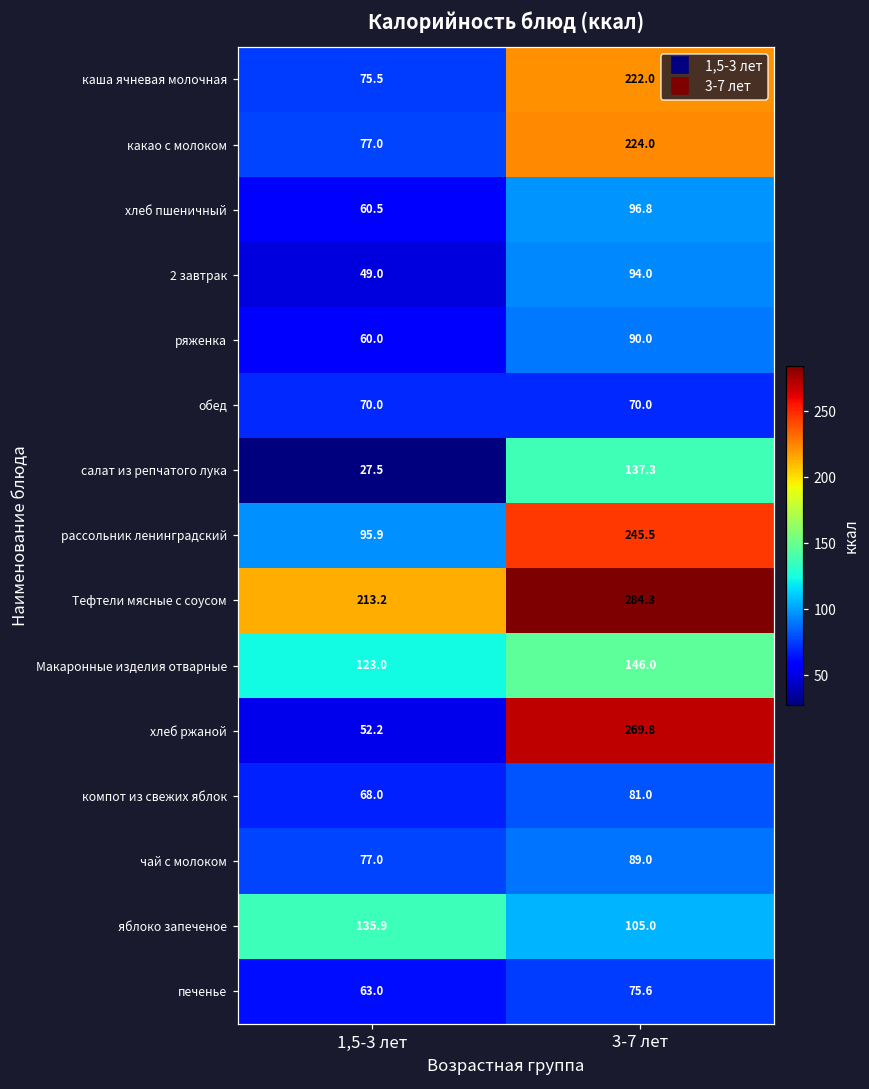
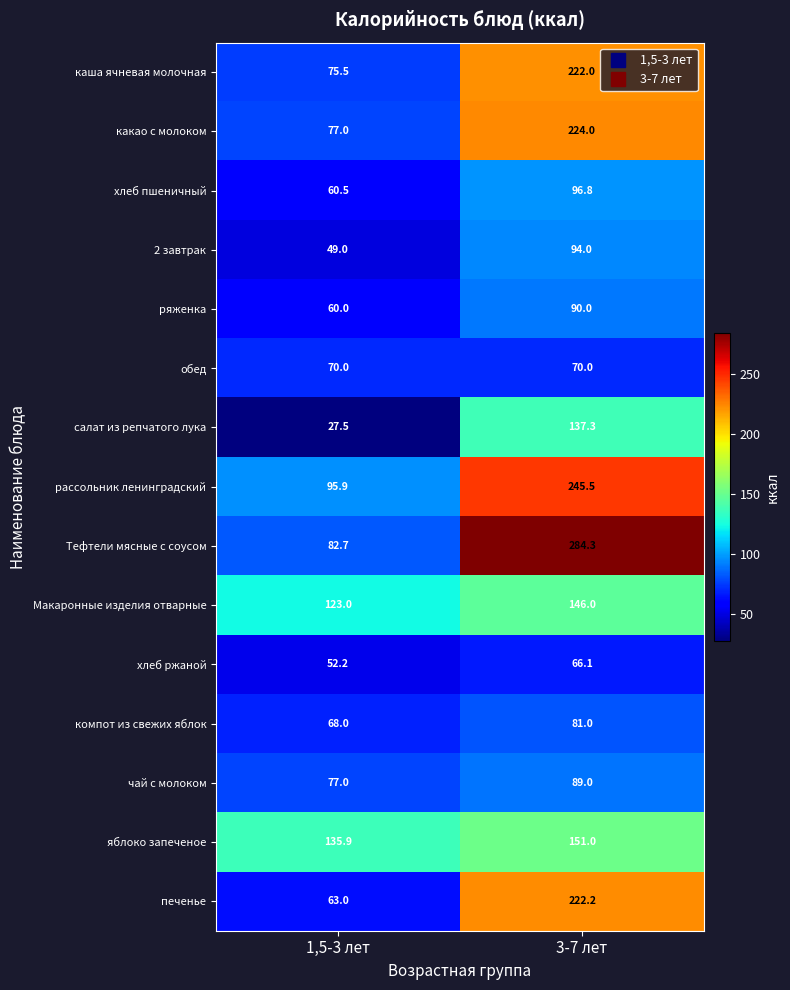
  {
    "каша ячневая молочная": {
      "1,5-3 лет": 75.5,
      "3-7 лет": 222.0
    },
    "какао с молоком": {
      "1,5-3 лет": 77.0,
      "3-7 лет": 224.0
    },
    "хлеб пшеничный": {
      "1,5-3 лет": 60.5,
      "3-7 лет": 96.8
    },
    "2 завтрак": {
      "1,5-3 лет": 49.0,
      "3-7 лет": 94.0
    },
    "ряженка": {
      "1,5-3 лет": 60.0,
      "3-7 лет": 90.0
    },
    "обед": {
      "1,5-3 лет": 70.0,
      "3-7 лет": 70.0
    },
    "салат из репчатого лука": {
      "1,5-3 лет": 27.5,
      "3-7 лет": 137.3
    },
    "рассольник ленинградский": {
      "1,5-3 лет": 95.9,
      "3-7 лет": 245.5
    },
    "Тефтели мясные с соусом": {
-     "1,5-3 лет": 213.2,
+     "1,5-3 лет": 82.7,
      "3-7 лет": 284.3
    },
    "Макаронные изделия отварные": {
      "1,5-3 лет": 123.0,
      "3-7 лет": 146.0
    },
    "хлеб ржаной": {
      "1,5-3 лет": 52.2,
-     "3-7 лет": 269.8
+     "3-7 лет": 66.1
    },
    "компот из свежих яблок": {
      "1,5-3 лет": 68.0,
      "3-7 лет": 81.0
    },
    "чай с молоком": {
      "1,5-3 лет": 77.0,
      "3-7 лет": 89.0
    },
    "яблоко запеченое": {
      "1,5-3 лет": 135.9,
-     "3-7 лет": 105.0
+     "3-7 лет": 151.0
    },
    "печенье": {
      "1,5-3 лет": 63.0,
-     "3-7 лет": 75.6
+     "3-7 лет": 222.2
    }
  }
